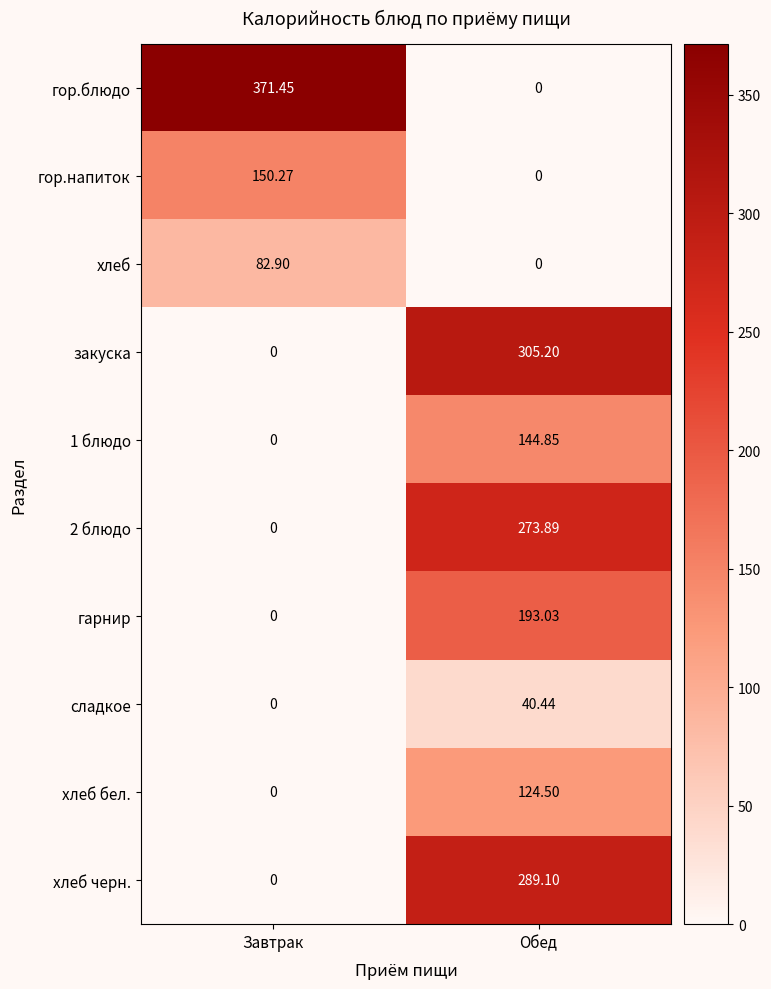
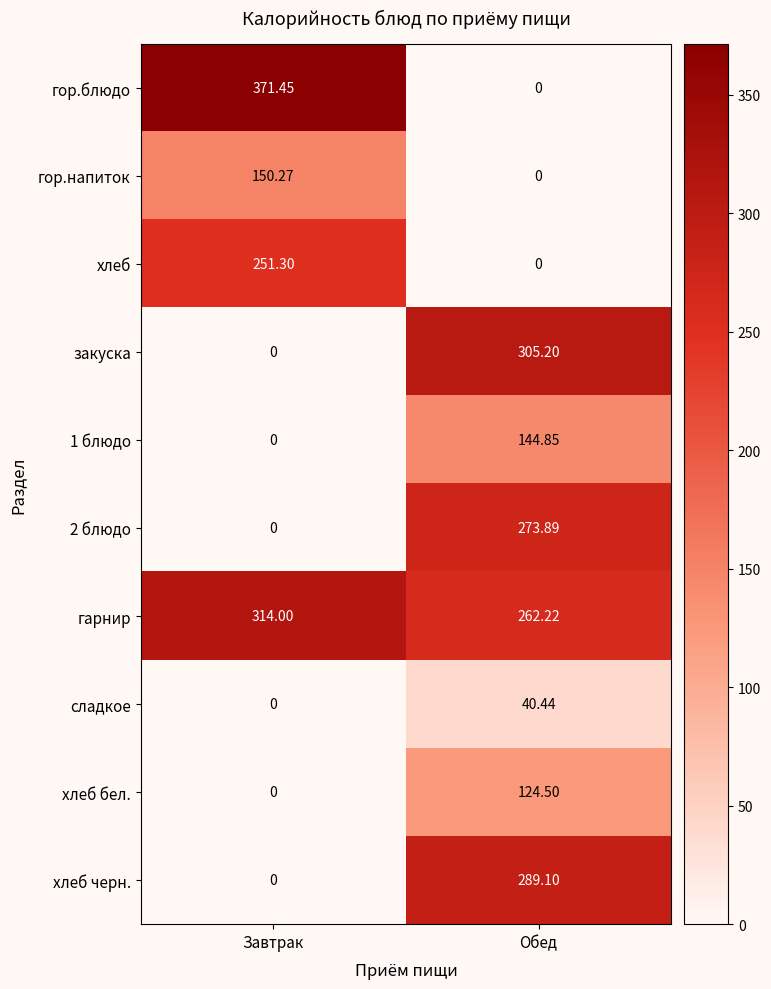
  {
    "гор.блюдо": {
      "Завтрак": 371.45,
      "Обед": 0
    },
    "гор.напиток": {
      "Завтрак": 150.27,
      "Обед": 0
    },
    "хлеб": {
-     "Завтрак": 82.90,
+     "Завтрак": 251.30,
      "Обед": 0
    },
    "закуска": {
      "Завтрак": 0,
      "Обед": 305.20
    },
    "1 блюдо": {
      "Завтрак": 0,
      "Обед": 144.85
    },
    "2 блюдо": {
      "Завтрак": 0,
      "Обед": 273.89
    },
    "гарнир": {
-     "Завтрак": 0,
-     "Обед": 193.03
+     "Завтрак": 314.00,
+     "Обед": 262.22
    },
    "сладкое": {
      "Завтрак": 0,
      "Обед": 40.44
    },
    "хлеб бел.": {
      "Завтрак": 0,
      "Обед": 124.50
    },
    "хлеб черн.": {
      "Завтрак": 0,
      "Обед": 289.10
    }
  }
